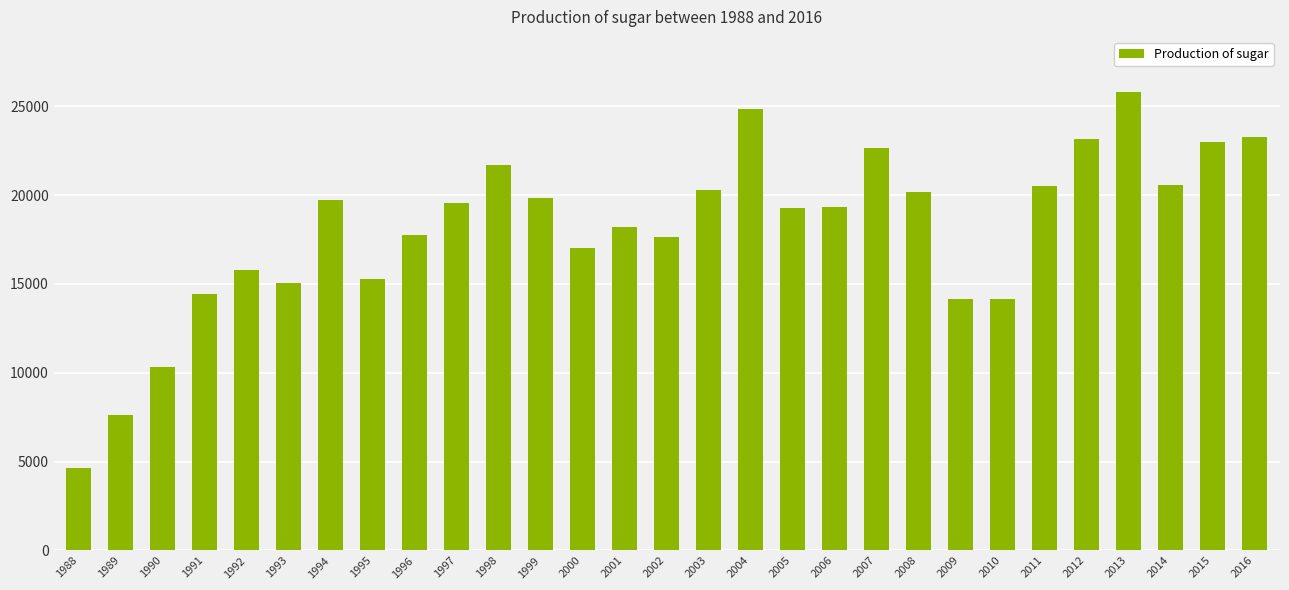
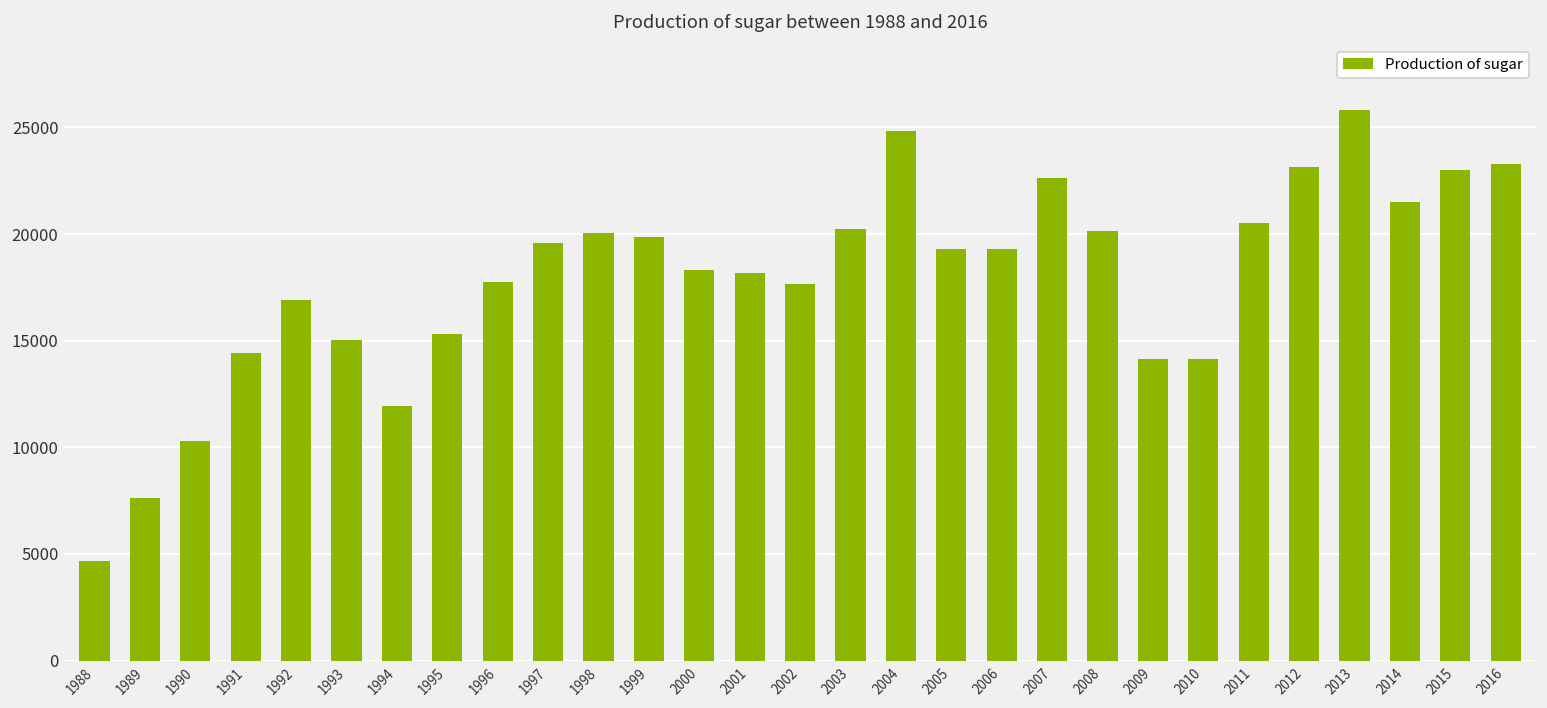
  {
    "1988": 4700,
    "1989": 7600,
    "1990": 10300,
    "1991": 14400,
-   "1992": 15800,
+   "1992": 16900,
    "1993": 15000,
-   "1994": 19700,
+   "1994": 12000,
    "1995": 15300,
    "1996": 17800,
    "1997": 19600,
-   "1998": 21700,
+   "1998": 20000,
    "1999": 19900,
-   "2000": 17000,
+   "2000": 18300,
    "2001": 18200,
    "2002": 17600,
    "2003": 20300,
    "2004": 24800,
    "2005": 19300,
    "2006": 19300,
    "2007": 22600,
    "2008": 20100,
    "2009": 14200,
    "2010": 14100,
    "2011": 20500,
    "2012": 23100,
    "2013": 25800,
-   "2014": 20500,
+   "2014": 21500,
    "2015": 23000,
    "2016": 23300
  }
